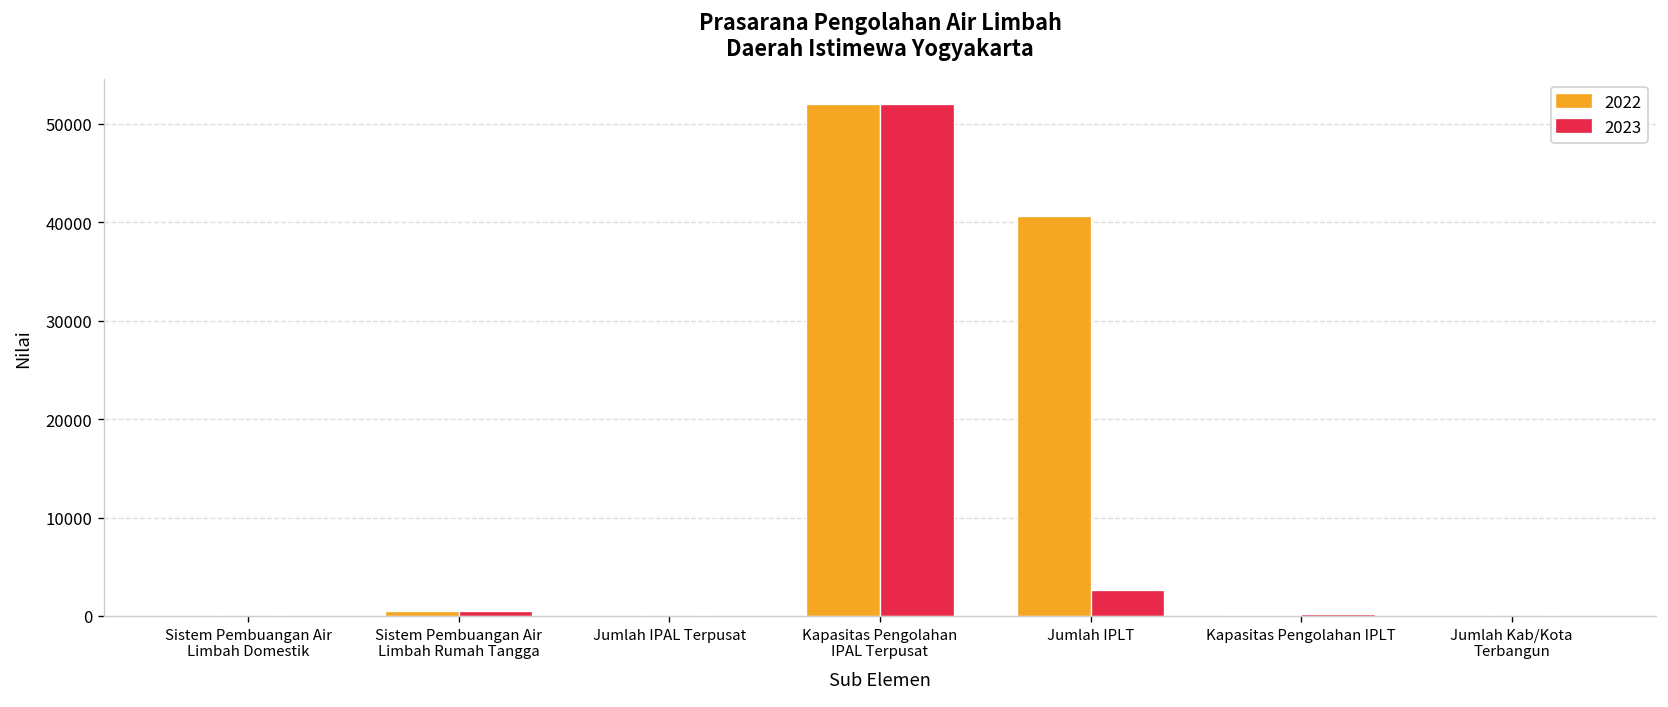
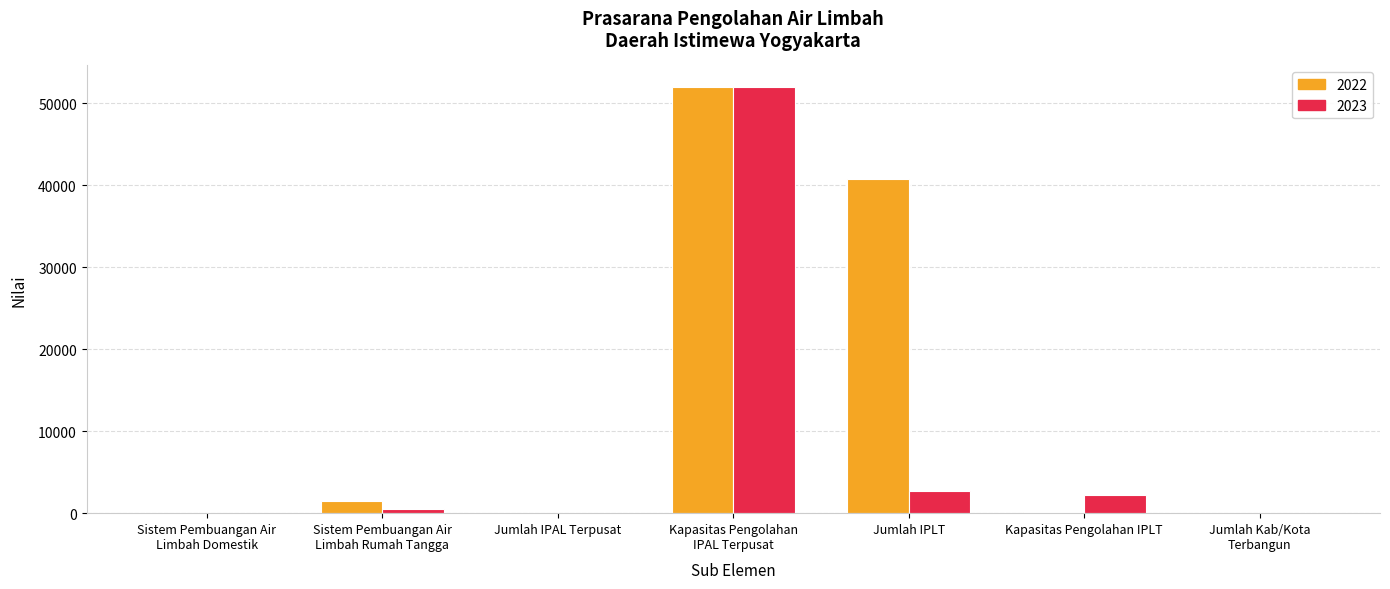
  {
    "2022": {
-     "Sistem Pembuangan Air Limbah Rumah Tangga": 1000,
+     "Sistem Pembuangan Air Limbah Rumah Tangga": 2000,
      "Kapasitas Pengolahan IPAL Terpusat": 52000,
      "Jumlah IPLT": 41000,
      "Jumlah Kab/Kota Terbangun": 0
    },
    "2023": {
      "Sistem Pembuangan Air Limbah Rumah Tangga": 1000,
      "Kapasitas Pengolahan IPAL Terpusat": 52000,
      "Jumlah IPLT": 3000,
-     "Kapasitas Pengolahan IPLT": 0
+     "Kapasitas Pengolahan IPLT": 2000
    }
  }
